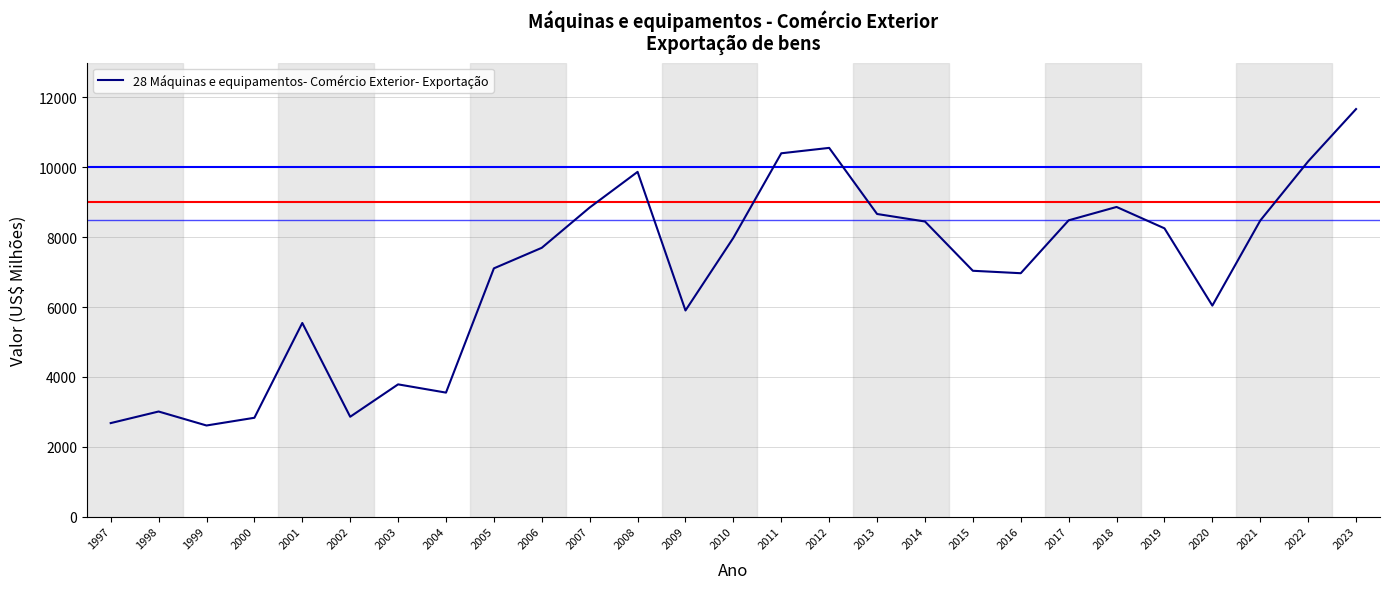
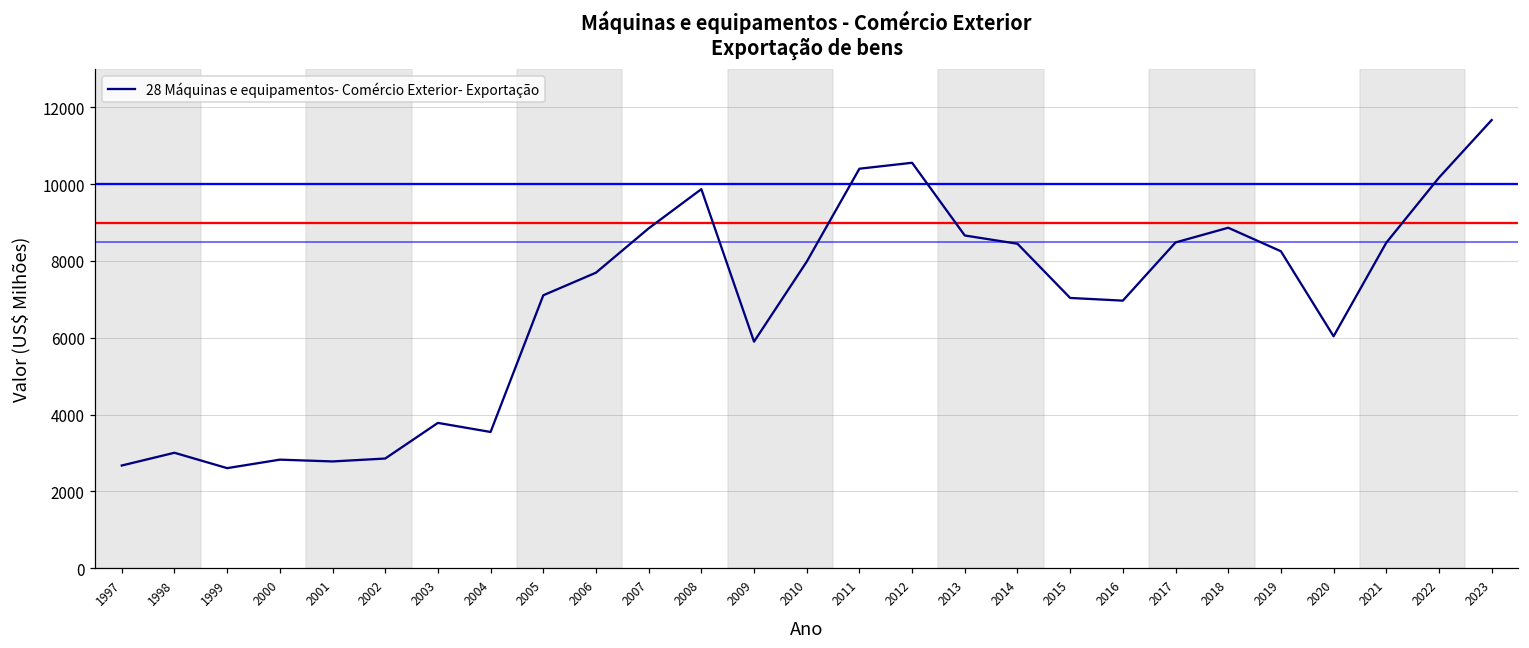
  {
    "1997": 2700,
    "1998": 3000,
    "1999": 2600,
    "2000": 2800,
-   "2001": 5500,
+   "2001": 2800,
    "2002": 2900,
    "2003": 3800,
    "2004": 3500,
    "2005": 7100,
    "2006": 7700,
    "2007": 8800,
    "2008": 9900,
    "2009": 5900,
    "2010": 8000,
    "2011": 10400,
    "2012": 10600,
    "2013": 8700,
    "2014": 8400,
    "2015": 7000,
    "2016": 7000,
    "2017": 8500,
    "2018": 8900,
    "2019": 8300,
    "2020": 6000,
    "2021": 8500,
    "2022": 10200,
    "2023": 11700
  }
